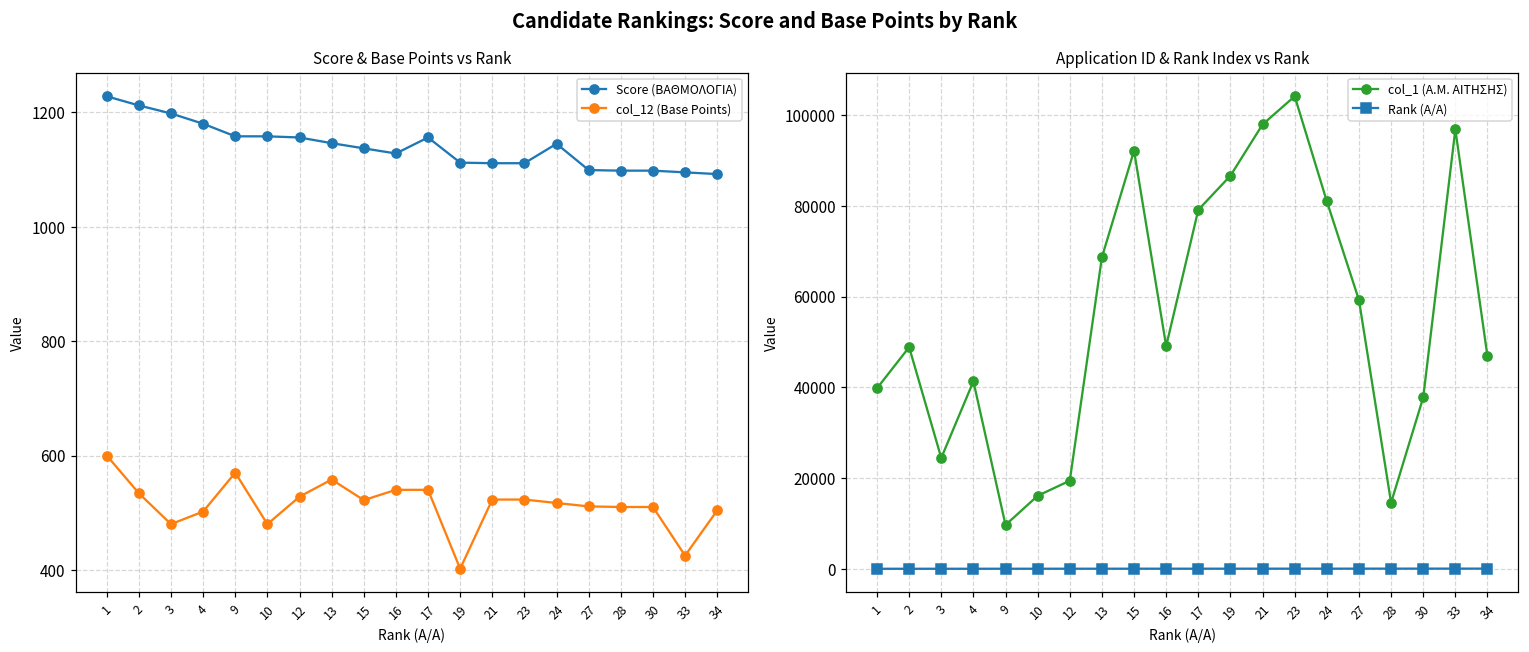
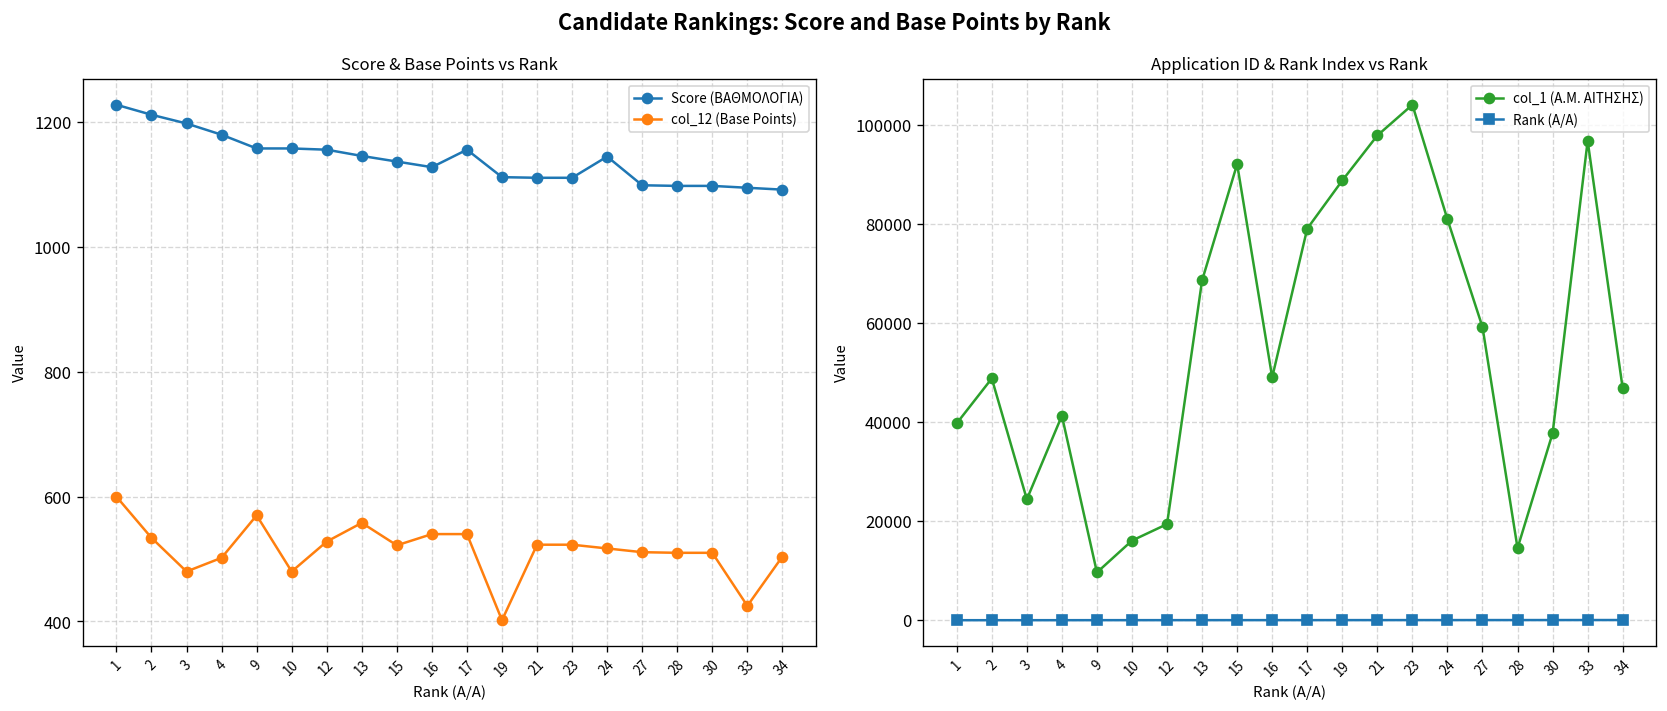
  {
    "Score & Base Points vs Rank": {
      "Score (ΒΑΘΜΟΛΟΓΙΑ)": {
        "1": 1230,
        "2": 1210,
        "3": 1200,
        "4": 1180,
        "9": 1160,
        "10": 1160,
        "12": 1160,
        "13": 1150,
        "15": 1140,
        "16": 1130,
        "17": 1160,
        "19": 1110,
        "21": 1110,
        "23": 1110,
        "24": 1150,
        "27": 1100,
        "28": 1100,
        "30": 1100,
        "33": 1100,
        "34": 1090
      },
      "col_12 (Base Points)": {
        "1": 600,
        "2": 530,
        "3": 480,
        "4": 500,
        "9": 570,
        "10": 480,
        "12": 530,
        "13": 560,
        "15": 520,
        "16": 540,
        "17": 540,
        "19": 400,
        "21": 520,
        "23": 520,
        "24": 520,
        "27": 510,
        "28": 510,
        "30": 510,
        "33": 430,
        "34": 500
      }
    },
    "Application ID & Rank Index vs Rank": {
      "col_1 (Α.Μ. ΑΙΤΗΣΗΣ)": {
        "1": 40000,
        "2": 49000,
        "3": 24000,
        "4": 41000,
        "9": 10000,
        "10": 16000,
        "12": 19000,
        "13": 69000,
        "15": 92000,
        "16": 49000,
        "17": 79000,
-       "19": 87000,
+       "19": 89000,
        "21": 98000,
        "23": 104000,
        "24": 81000,
        "27": 59000,
        "28": 15000,
        "30": 38000,
        "33": 97000,
        "34": 47000
      },
      "Rank (A/A)": {
        "1": 0,
        "2": 0,
        "3": 0,
        "4": 0,
        "9": 0,
        "10": 0,
        "12": 0,
        "13": 0,
        "15": 0,
        "16": 0,
        "17": 0,
        "19": 0,
        "21": 0,
        "23": 0,
        "24": 0,
        "27": 0,
        "28": 0,
        "30": 0,
        "33": 0,
        "34": 0
      }
    }
  }
